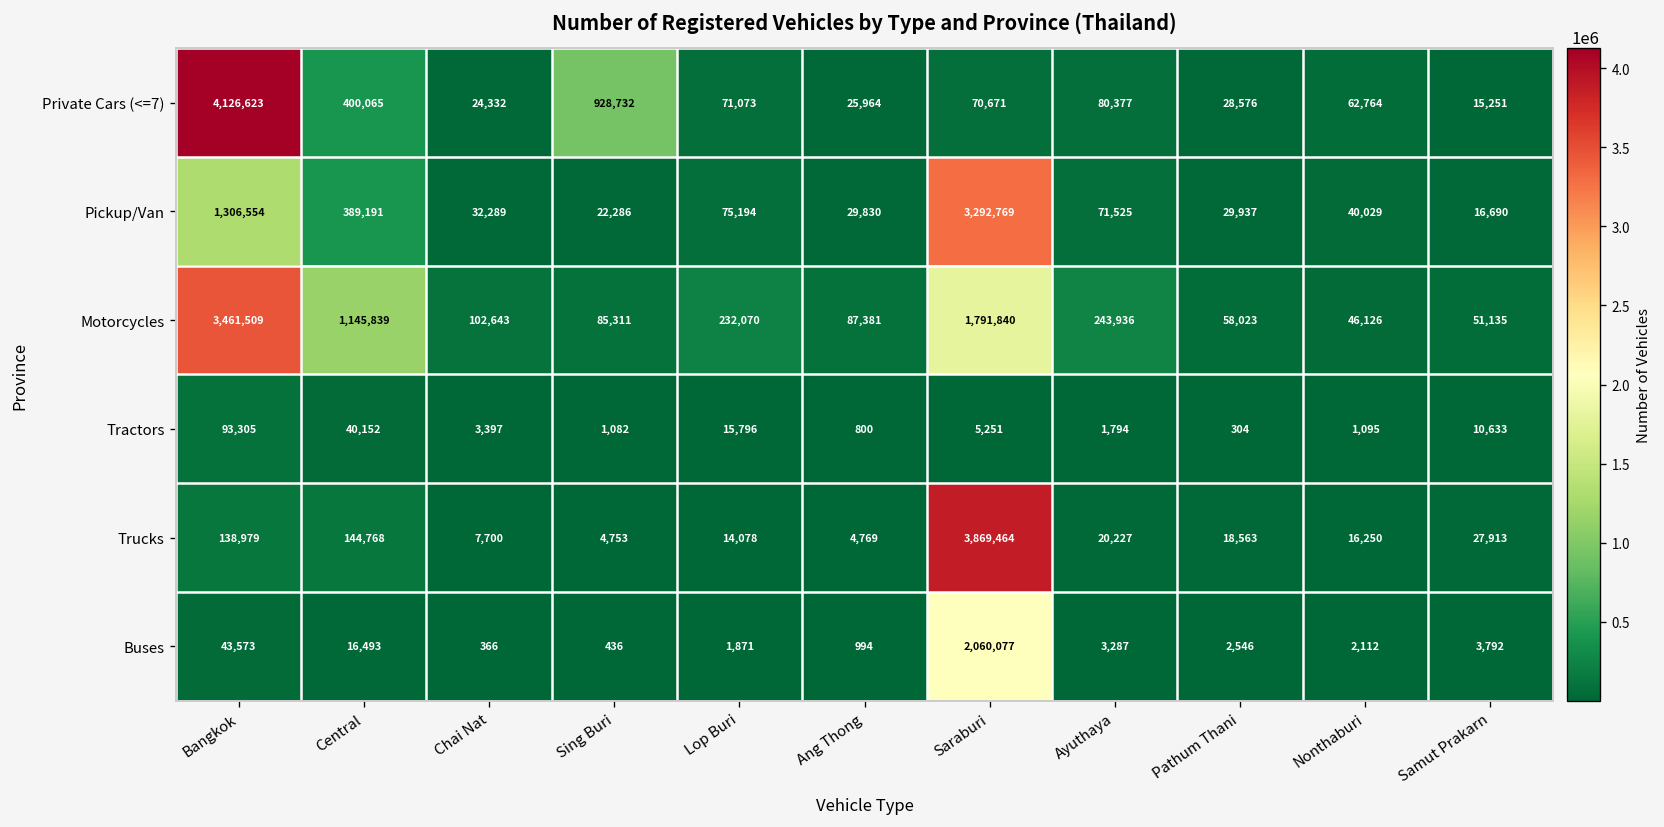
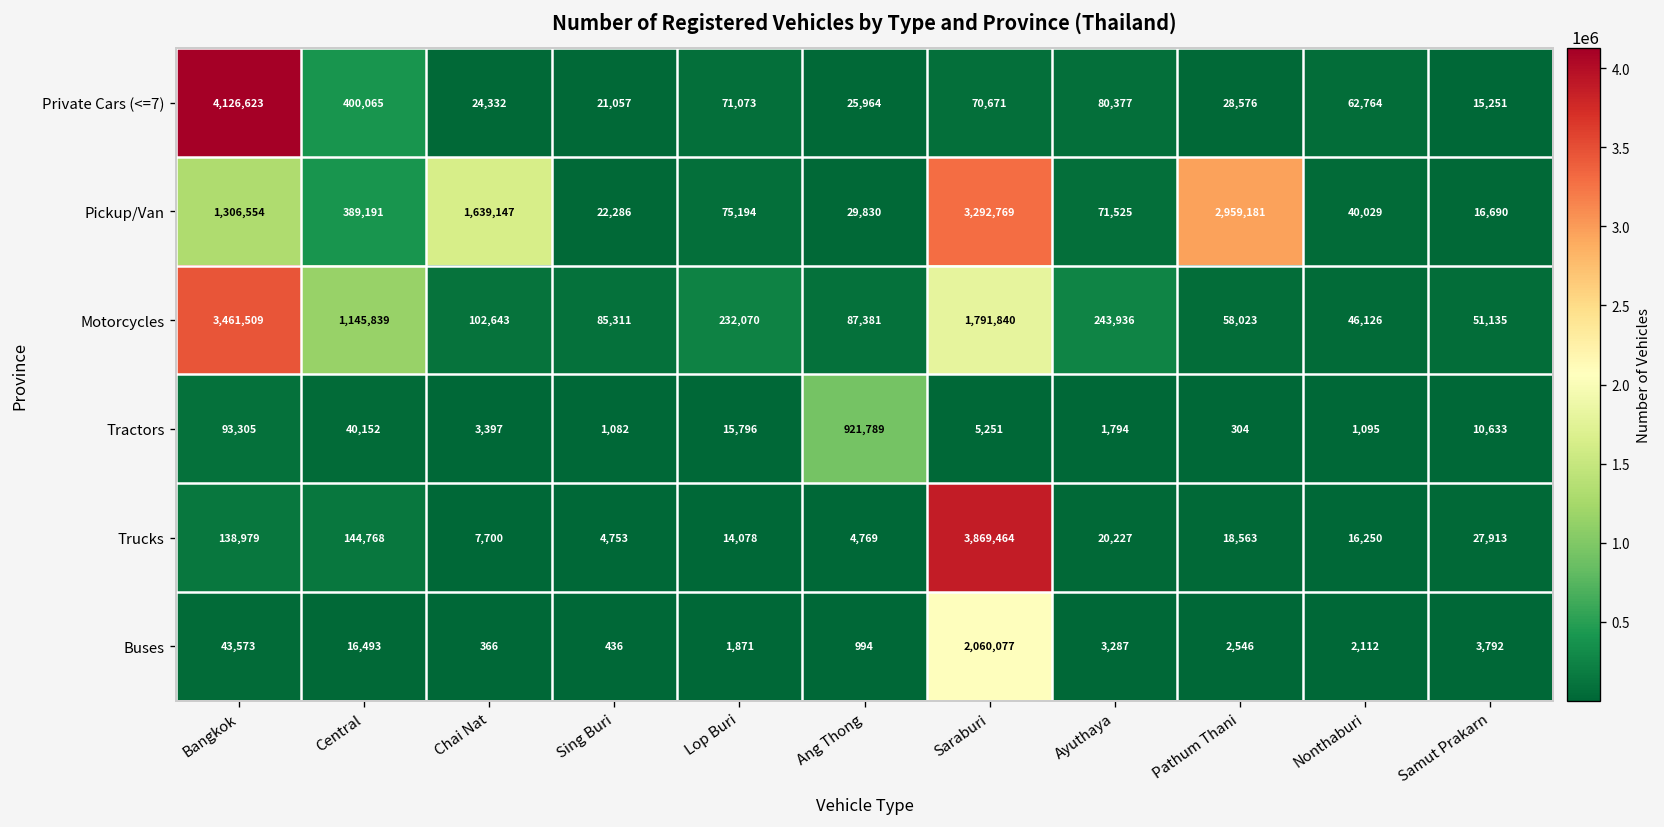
  {
    "Private Cars (<=7)": {
      "Bangkok": "4,126,623",
      "Central": "400,065",
      "Chai Nat": "24,332",
-     "Sing Buri": "928,732",
+     "Sing Buri": "21,057",
      "Lop Buri": "71,073",
      "Ang Thong": "25,964",
      "Saraburi": "70,671",
      "Ayuthaya": "80,377",
      "Pathum Thani": "28,576",
      "Nonthaburi": "62,764",
      "Samut Prakarn": "15,251"
    },
    "Pickup/Van": {
      "Bangkok": "1,306,554",
      "Central": "389,191",
-     "Chai Nat": "32,289",
+     "Chai Nat": "1,639,147",
      "Sing Buri": "22,286",
      "Lop Buri": "75,194",
      "Ang Thong": "29,830",
      "Saraburi": "3,292,769",
      "Ayuthaya": "71,525",
-     "Pathum Thani": "29,937",
+     "Pathum Thani": "2,959,181",
      "Nonthaburi": "40,029",
      "Samut Prakarn": "16,690"
    },
    "Motorcycles": {
      "Bangkok": "3,461,509",
      "Central": "1,145,839",
      "Chai Nat": "102,643",
      "Sing Buri": "85,311",
      "Lop Buri": "232,070",
      "Ang Thong": "87,381",
      "Saraburi": "1,791,840",
      "Ayuthaya": "243,936",
      "Pathum Thani": "58,023",
      "Nonthaburi": "46,126",
      "Samut Prakarn": "51,135"
    },
    "Tractors": {
      "Bangkok": "93,305",
      "Central": "40,152",
      "Chai Nat": "3,397",
      "Sing Buri": "1,082",
      "Lop Buri": "15,796",
-     "Ang Thong": "800",
+     "Ang Thong": "921,789",
      "Saraburi": "5,251",
      "Ayuthaya": "1,794",
      "Pathum Thani": "304",
      "Nonthaburi": "1,095",
      "Samut Prakarn": "10,633"
    },
    "Trucks": {
      "Bangkok": "138,979",
      "Central": "144,768",
      "Chai Nat": "7,700",
      "Sing Buri": "4,753",
      "Lop Buri": "14,078",
      "Ang Thong": "4,769",
      "Saraburi": "3,869,464",
      "Ayuthaya": "20,227",
      "Pathum Thani": "18,563",
      "Nonthaburi": "16,250",
      "Samut Prakarn": "27,913"
    },
    "Buses": {
      "Bangkok": "43,573",
      "Central": "16,493",
      "Chai Nat": "366",
      "Sing Buri": "436",
      "Lop Buri": "1,871",
      "Ang Thong": "994",
      "Saraburi": "2,060,077",
      "Ayuthaya": "3,287",
      "Pathum Thani": "2,546",
      "Nonthaburi": "2,112",
      "Samut Prakarn": "3,792"
    }
  }
